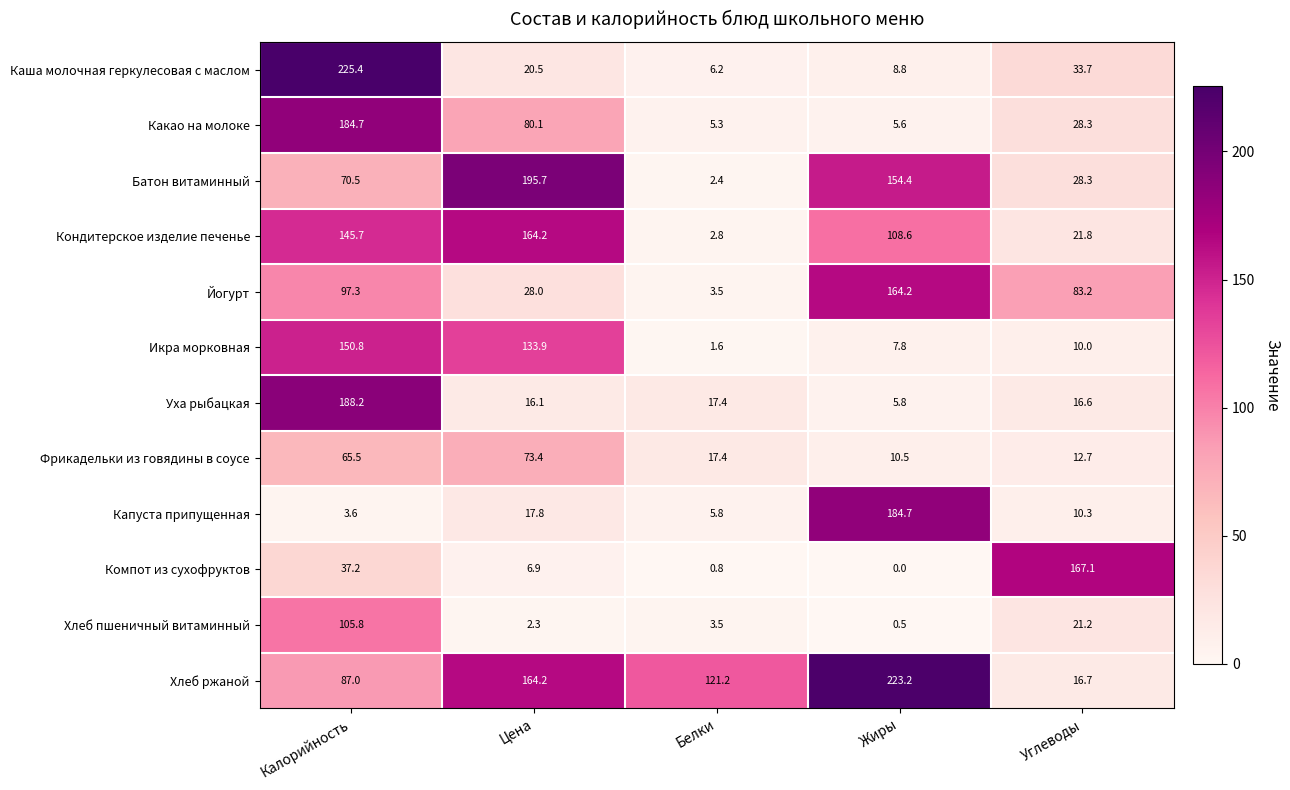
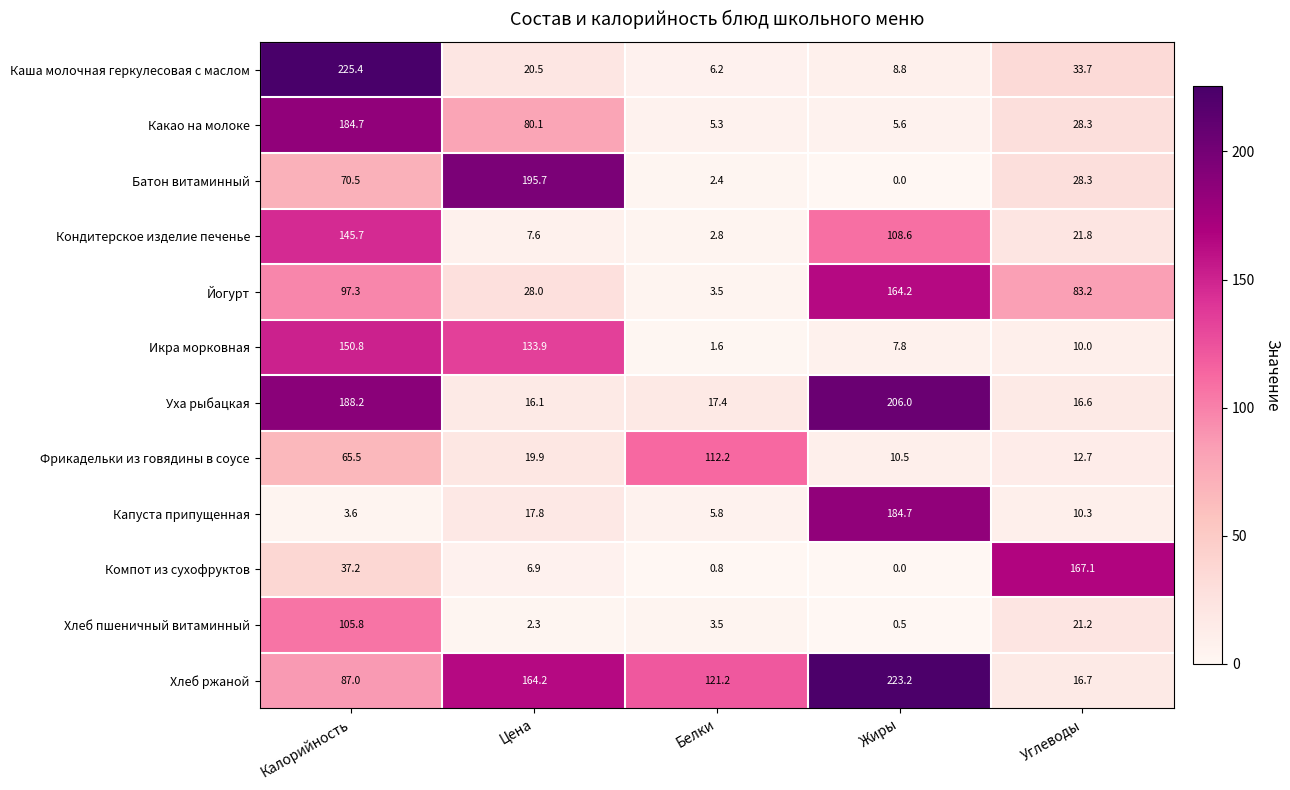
  {
    "Каша молочная геркулесовая с маслом": {
      "Калорийность": 225.4,
      "Цена": 20.5,
      "Белки": 6.2,
      "Жиры": 8.8,
      "Углеводы": 33.7
    },
    "Какао на молоке": {
      "Калорийность": 184.7,
      "Цена": 80.1,
      "Белки": 5.3,
      "Жиры": 5.6,
      "Углеводы": 28.3
    },
    "Батон витаминный": {
      "Калорийность": 70.5,
      "Цена": 195.7,
      "Белки": 2.4,
-     "Жиры": 154.4,
+     "Жиры": 0.0,
      "Углеводы": 28.3
    },
    "Кондитерское изделие печенье": {
      "Калорийность": 145.7,
-     "Цена": 164.2,
+     "Цена": 7.6,
      "Белки": 2.8,
      "Жиры": 108.6,
      "Углеводы": 21.8
    },
    "Йогурт": {
      "Калорийность": 97.3,
      "Цена": 28.0,
      "Белки": 3.5,
      "Жиры": 164.2,
      "Углеводы": 83.2
    },
    "Икра морковная": {
      "Калорийность": 150.8,
      "Цена": 133.9,
      "Белки": 1.6,
      "Жиры": 7.8,
      "Углеводы": 10.0
    },
    "Уха рыбацкая": {
      "Калорийность": 188.2,
      "Цена": 16.1,
      "Белки": 17.4,
-     "Жиры": 5.8,
+     "Жиры": 206.0,
      "Углеводы": 16.6
    },
    "Фрикадельки из говядины в соусе": {
      "Калорийность": 65.5,
-     "Цена": 73.4,
-     "Белки": 17.4,
+     "Цена": 19.9,
+     "Белки": 112.2,
      "Жиры": 10.5,
      "Углеводы": 12.7
    },
    "Капуста припущенная": {
      "Калорийность": 3.6,
      "Цена": 17.8,
      "Белки": 5.8,
      "Жиры": 184.7,
      "Углеводы": 10.3
    },
    "Компот из сухофруктов": {
      "Калорийность": 37.2,
      "Цена": 6.9,
      "Белки": 0.8,
      "Жиры": 0.0,
      "Углеводы": 167.1
    },
    "Хлеб пшеничный витаминный": {
      "Калорийность": 105.8,
      "Цена": 2.3,
      "Белки": 3.5,
      "Жиры": 0.5,
      "Углеводы": 21.2
    },
    "Хлеб ржаной": {
      "Калорийность": 87.0,
      "Цена": 164.2,
      "Белки": 121.2,
      "Жиры": 223.2,
      "Углеводы": 16.7
    }
  }
